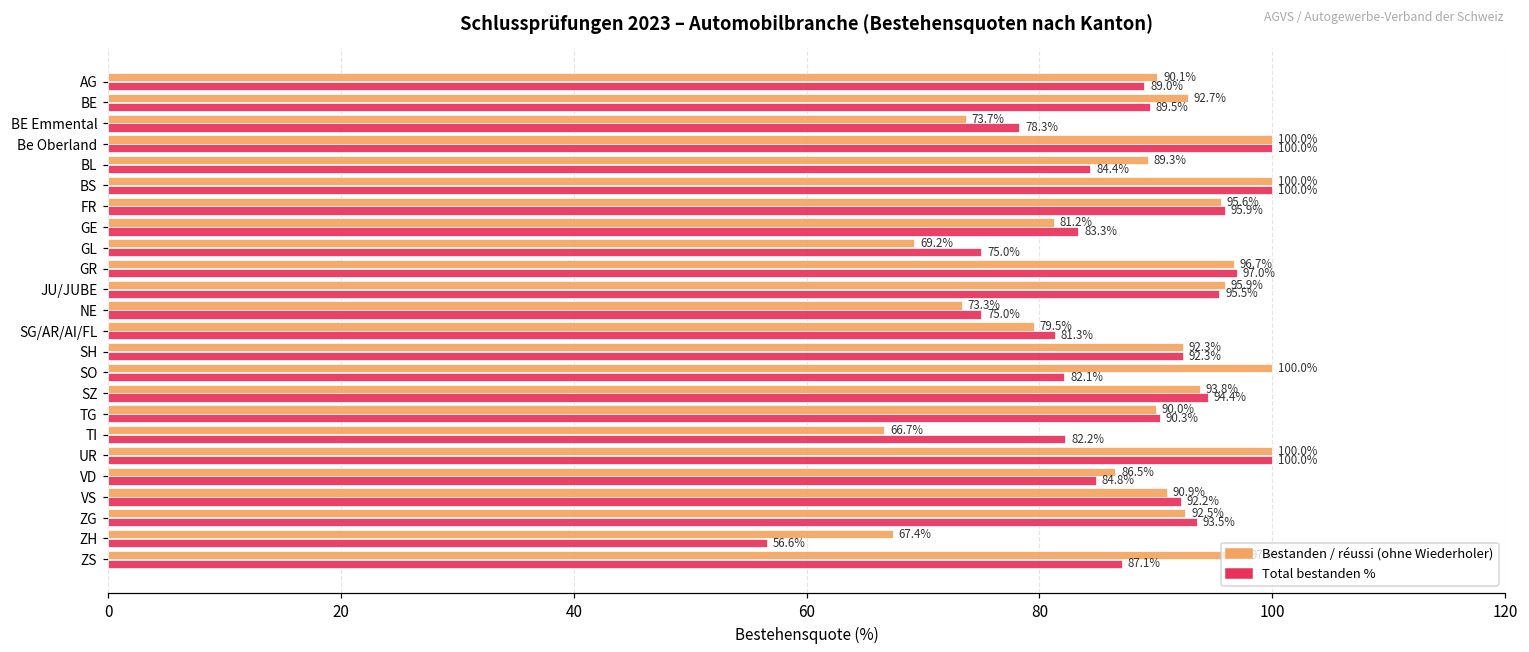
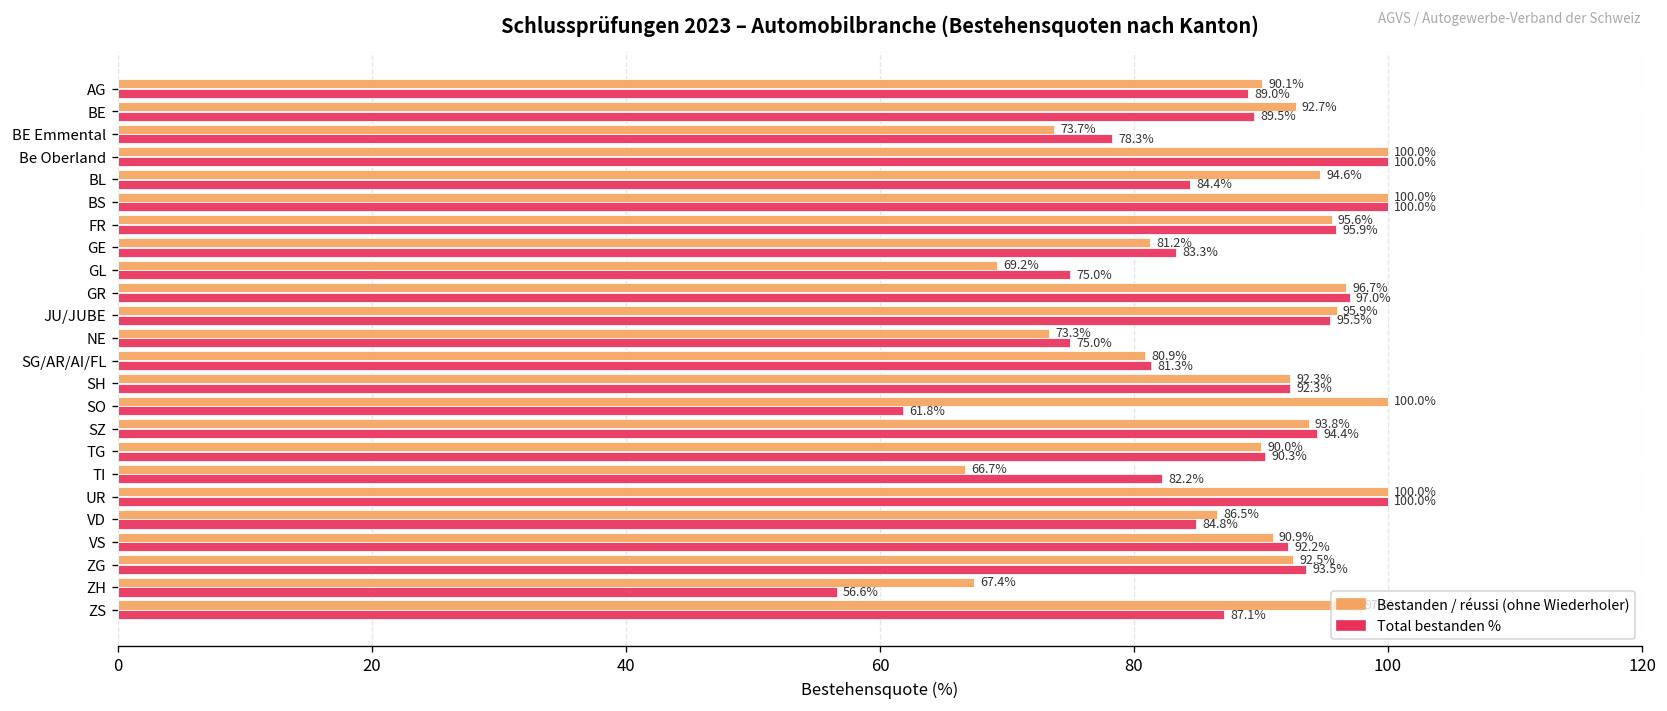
  {
    "Bestanden / réussi (ohne Wiederholer)": {
      "AG": "90.1%",
      "BE": "92.7%",
      "BE Emmental": "73.7%",
-     "BL": "89.3%",
+     "BL": "94.6%",
      "GE": "81.2%",
      "GL": "69.2%",
      "NE": "73.3%",
-     "SG/AR/AI/FL": "79.5%",
+     "SG/AR/AI/FL": "80.9%",
      "SO": "100.0%",
      "SZ": "93.8%",
      "TI": "66.7%",
      "VD": "86.5%",
      "VS": "90.9%",
      "ZG": "92.5%",
      "ZH": "67.4%"
    },
    "Total bestanden %": {
      "AG": "89.0%",
      "BE": "89.5%",
      "BE Emmental": "78.3%",
      "BL": "84.4%",
      "GE": "83.3%",
      "GL": "75.0%",
      "NE": "75.0%",
-     "SO": "82.1%",
+     "SO": "61.8%",
      "SZ": "94.4%",
      "TI": "82.2%",
      "VD": "84.8%",
      "VS": "92.2%",
      "ZG": "93.5%",
      "ZH": "56.6%",
      "ZS": "87.1%"
    }
  }
